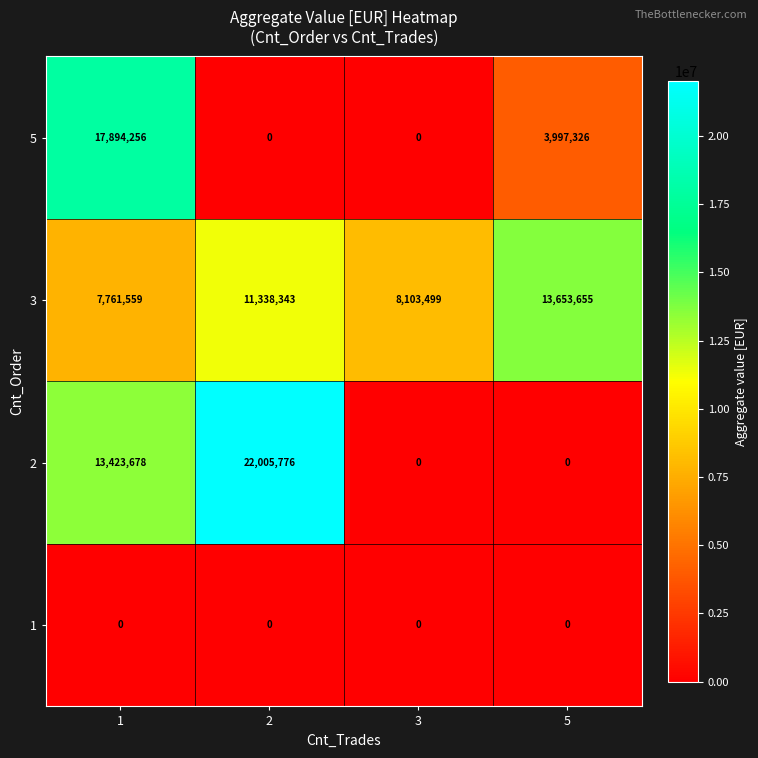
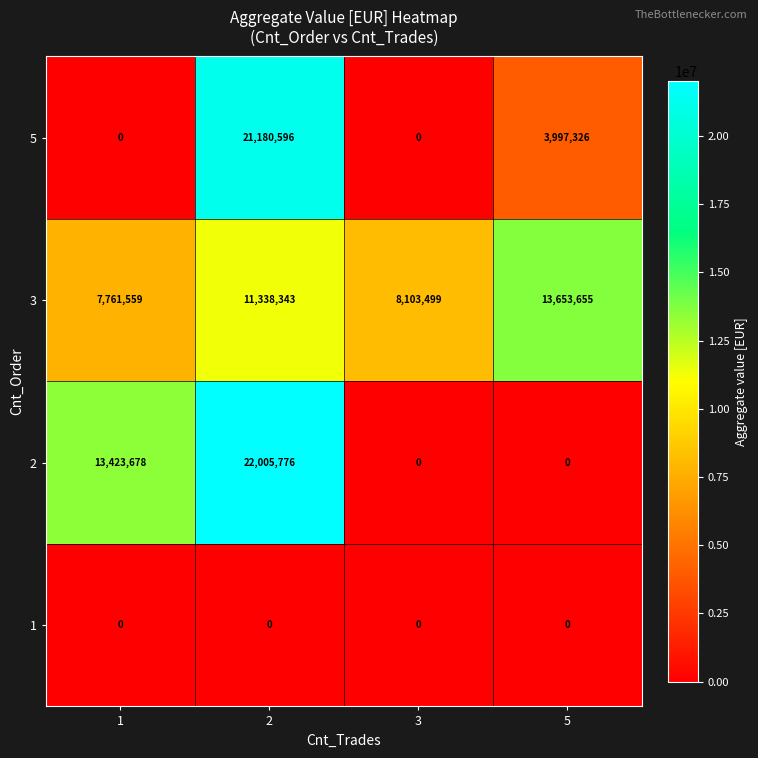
  {
    "5": {
-     "1": "17,894,256",
-     "2": "0",
+     "1": "0",
+     "2": "21,180,596",
      "3": "0",
      "5": "3,997,326"
    },
    "3": {
      "1": "7,761,559",
      "2": "11,338,343",
      "3": "8,103,499",
      "5": "13,653,655"
    },
    "2": {
      "1": "13,423,678",
      "2": "22,005,776",
      "3": "0",
      "5": "0"
    },
    "1": {
      "1": "0",
      "2": "0",
      "3": "0",
      "5": "0"
    }
  }
